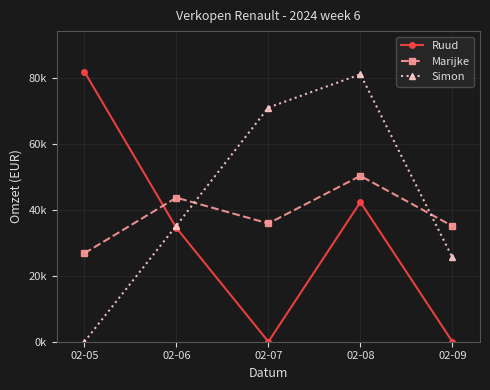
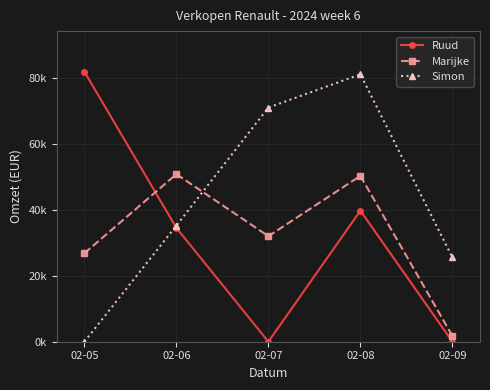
  {
    "Ruud": {
      "02-05": 82000,
      "02-07": 0,
-     "02-08": 42000,
+     "02-08": 40000,
      "02-09": 0
    },
    "Marijke": {
      "02-05": 27000,
-     "02-06": 44000,
-     "02-07": 36000,
+     "02-06": 51000,
+     "02-07": 32000,
      "02-08": 50000,
-     "02-09": 35000
+     "02-09": 2000
    },
    "Simon": {
      "02-05": 0,
      "02-07": 71000,
      "02-08": 81000,
      "02-09": 26000
    }
  }
